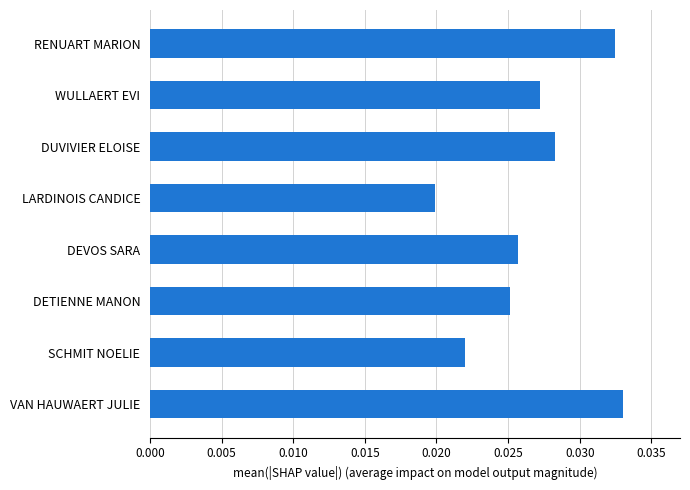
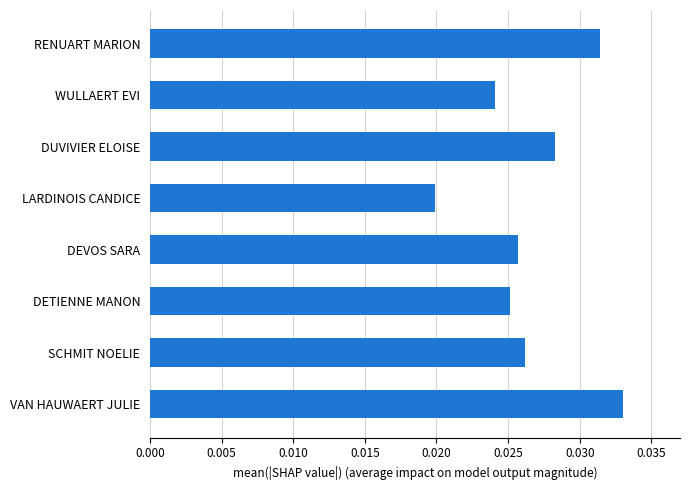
  {
-   "RENUART MARION": 0.0325,
-   "WULLAERT EVI": 0.0272,
+   "RENUART MARION": 0.0314,
+   "WULLAERT EVI": 0.0241,
    "DUVIVIER ELOISE": 0.0283,
    "LARDINOIS CANDICE": 0.0199,
    "DEVOS SARA": 0.0257,
    "DETIENNE MANON": 0.0251,
-   "SCHMIT NOELIE": 0.0220,
+   "SCHMIT NOELIE": 0.0262,
    "VAN HAUWAERT JULIE": 0.0330
  }
